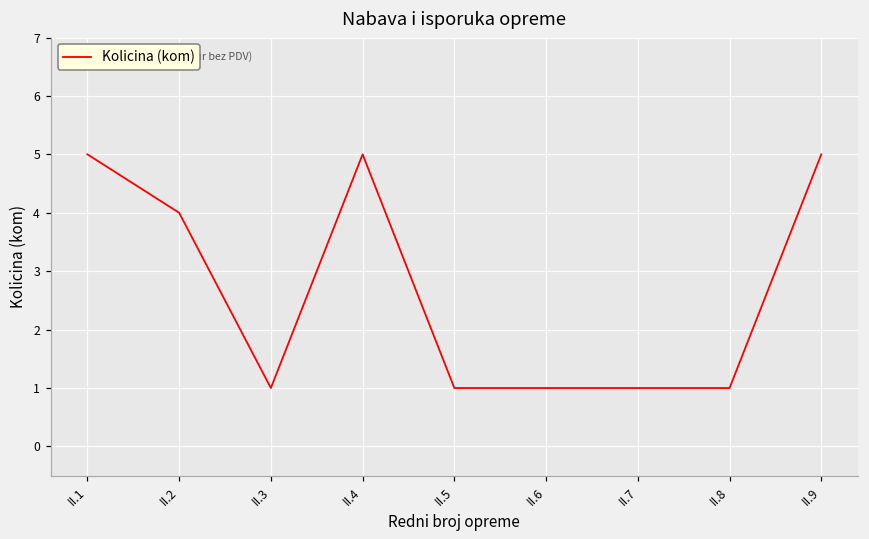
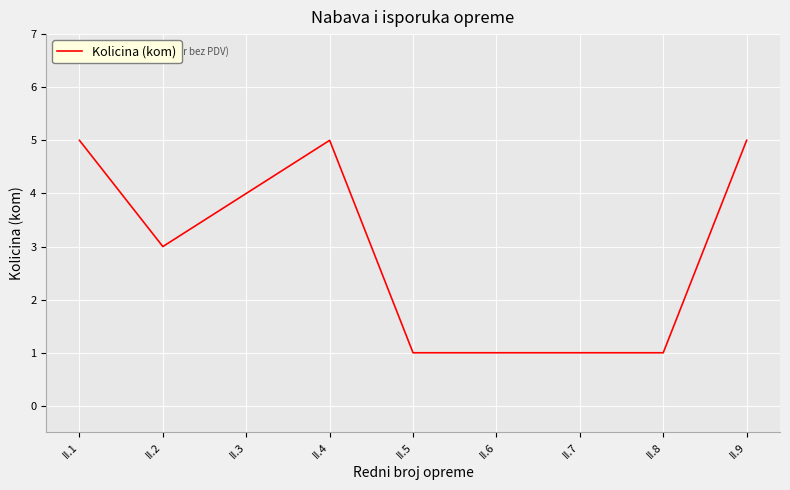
  {
    "II.1": 5,
-   "II.2": 4,
-   "II.3": 1,
+   "II.2": 3,
+   "II.3": 4,
    "II.4": 5,
    "II.5": 1,
    "II.6": 1,
    "II.7": 1,
    "II.8": 1,
    "II.9": 5
  }
